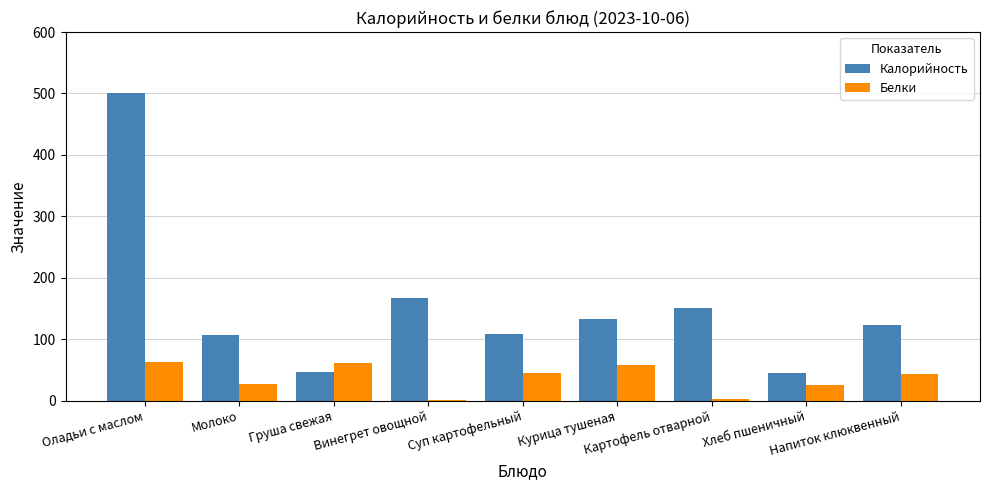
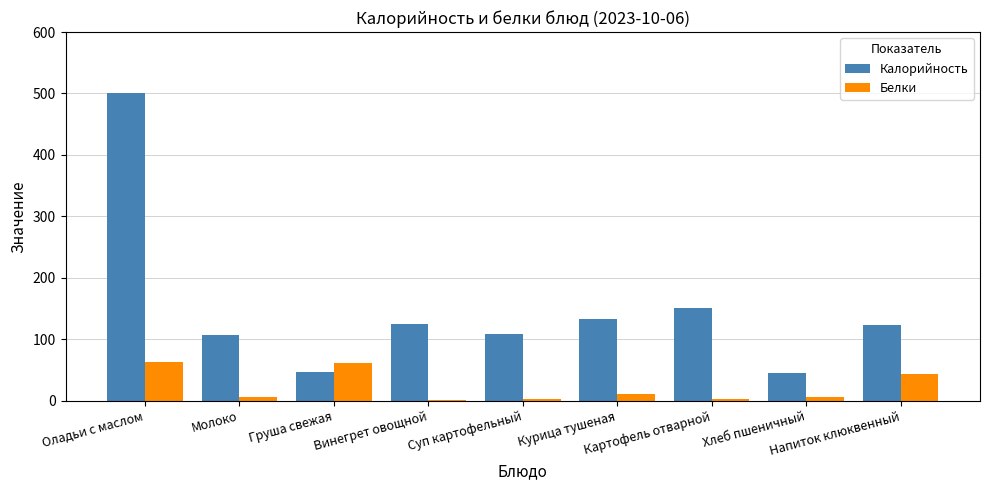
  {
    "Калорийность": {
      "Оладьи с маслом": 500,
      "Молоко": 110,
      "Груша свежая": 50,
-     "Винегрет овощной": 170,
+     "Винегрет овощной": 130,
      "Суп картофельный": 110,
      "Курица тушеная": 130,
      "Картофель отварной": 150,
      "Хлеб пшеничный": 50,
      "Напиток клюквенный": 120
    },
    "Белки": {
      "Оладьи с маслом": 60,
-     "Молоко": 30,
+     "Молоко": 10,
      "Груша свежая": 60,
-     "Суп картофельный": 40,
-     "Курица тушеная": 60,
-     "Хлеб пшеничный": 20,
+     "Суп картофельный": 0,
+     "Курица тушеная": 10,
+     "Хлеб пшеничный": 10,
      "Напиток клюквенный": 40
    }
  }
